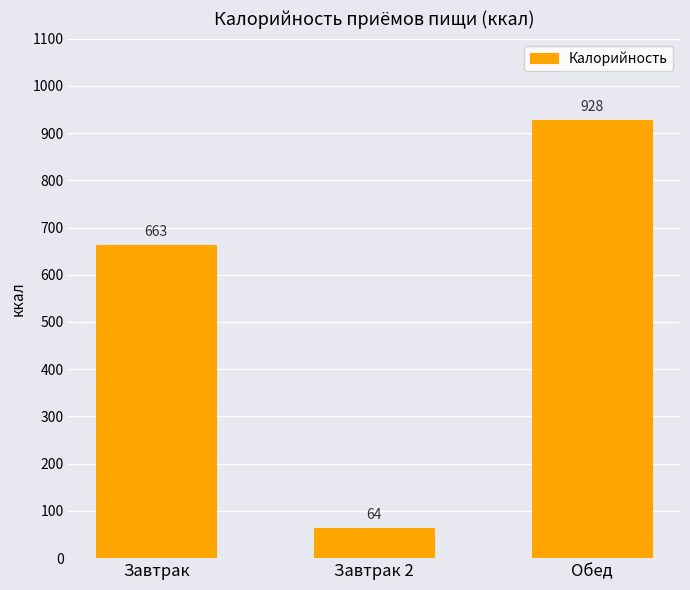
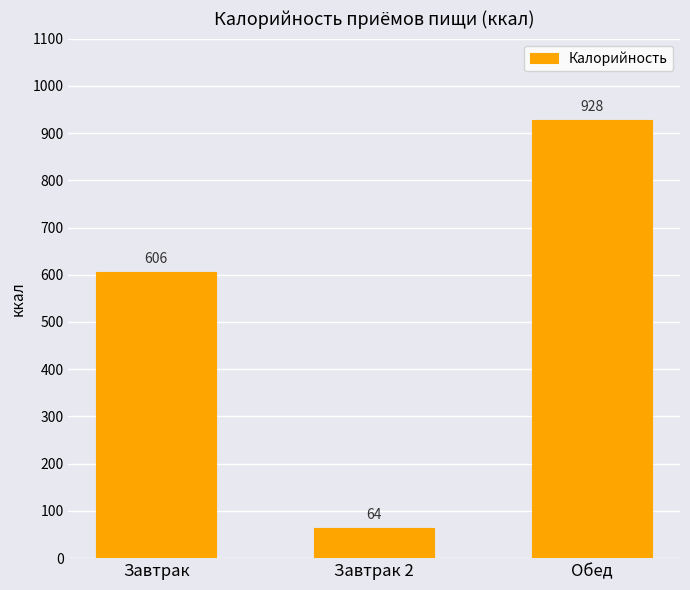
  {
-   "Завтрак": 663,
+   "Завтрак": 606,
    "Завтрак 2": 64,
    "Обед": 928
  }
